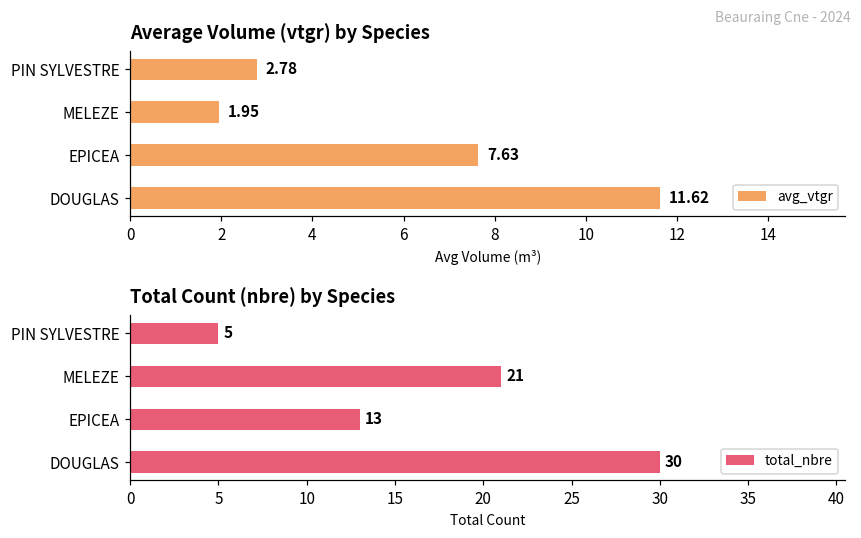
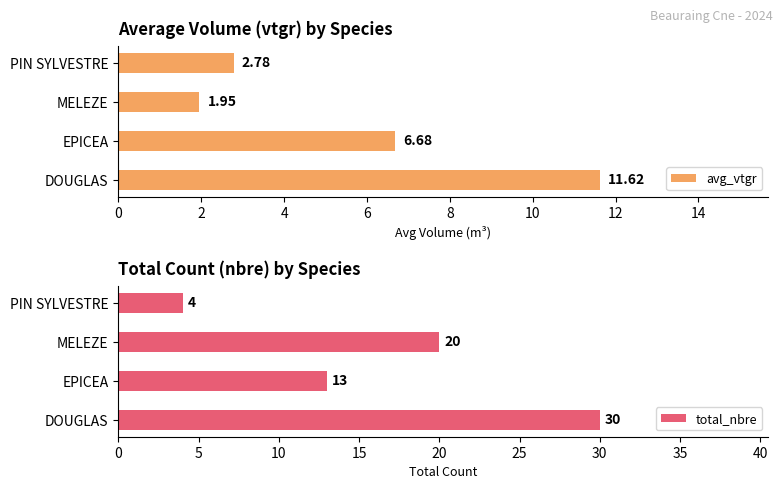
  {
    "Average Volume (vtgr) by Species": {
      "PIN SYLVESTRE": 2.78,
      "MELEZE": 1.95,
-     "EPICEA": 7.63,
+     "EPICEA": 6.68,
      "DOUGLAS": 11.62
    },
    "Total Count (nbre) by Species": {
-     "PIN SYLVESTRE": 5,
-     "MELEZE": 21,
+     "PIN SYLVESTRE": 4,
+     "MELEZE": 20,
      "EPICEA": 13,
      "DOUGLAS": 30
    }
  }
